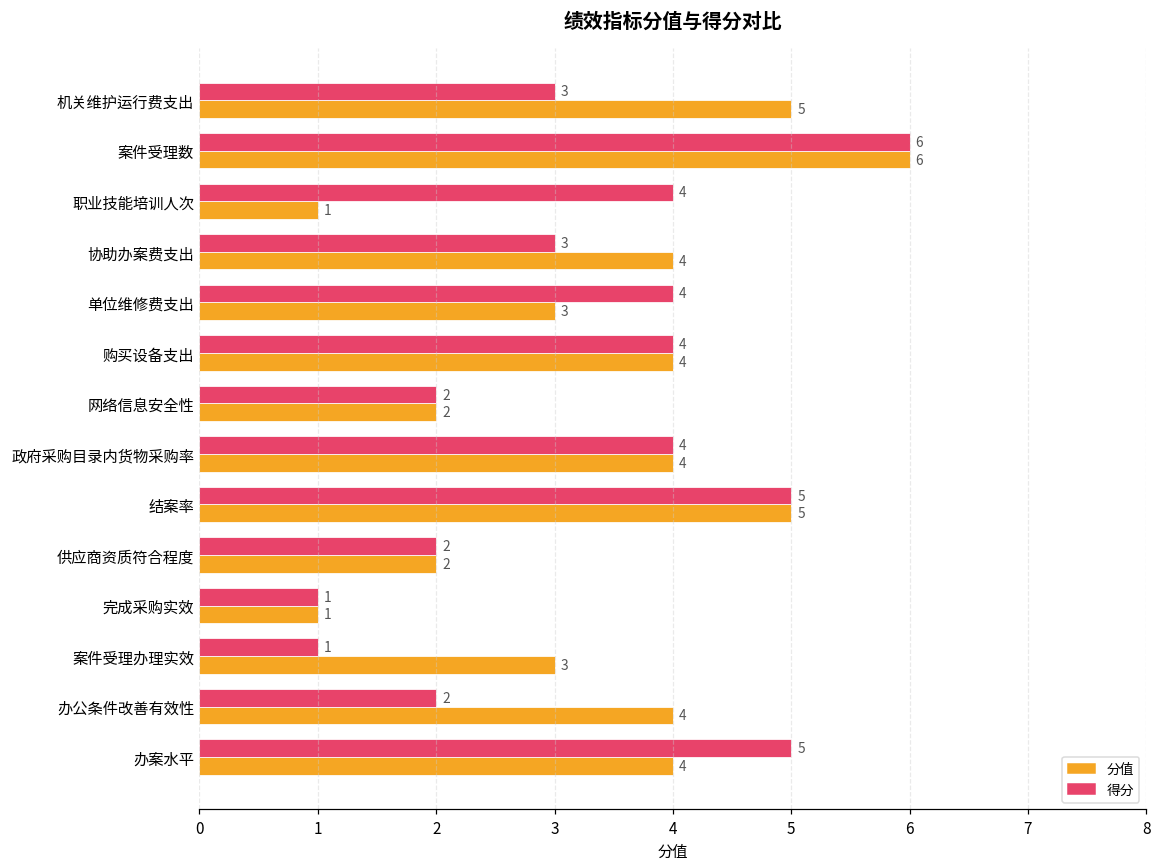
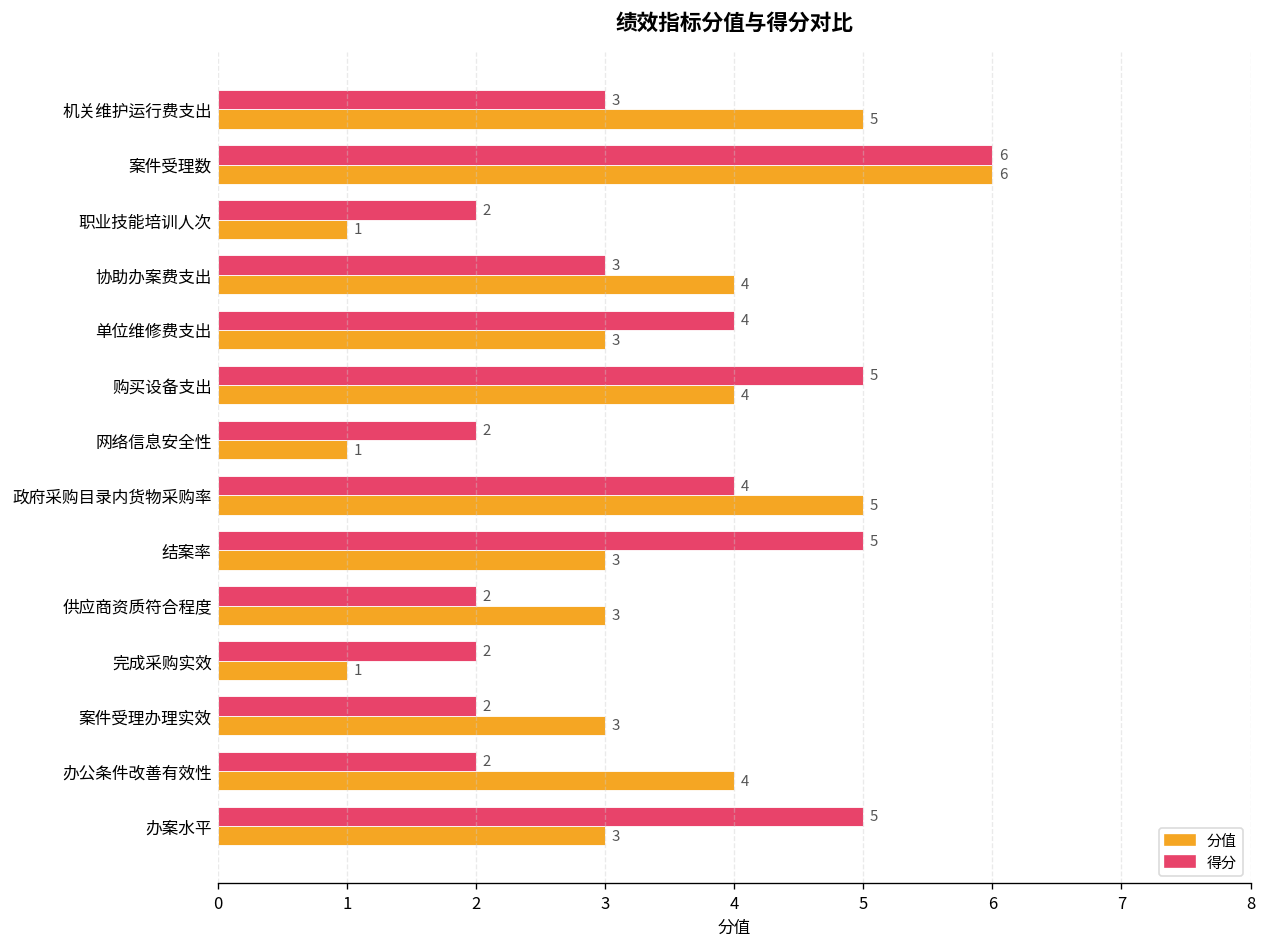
  {
    "分值": {
      "机关维护运行费支出": 5,
      "案件受理数": 6,
      "职业技能培训人次": 1,
      "协助办案费支出": 4,
      "单位维修费支出": 3,
      "购买设备支出": 4,
-     "网络信息安全性": 2,
-     "政府采购目录内货物采购率": 4,
-     "结案率": 5,
-     "供应商资质符合程度": 2,
+     "网络信息安全性": 1,
+     "政府采购目录内货物采购率": 5,
+     "结案率": 3,
+     "供应商资质符合程度": 3,
      "完成采购实效": 1,
      "案件受理办理实效": 3,
      "办公条件改善有效性": 4,
-     "办案水平": 4
+     "办案水平": 3
    },
    "得分": {
      "机关维护运行费支出": 3,
      "案件受理数": 6,
-     "职业技能培训人次": 4,
+     "职业技能培训人次": 2,
      "协助办案费支出": 3,
      "单位维修费支出": 4,
-     "购买设备支出": 4,
+     "购买设备支出": 5,
      "网络信息安全性": 2,
      "政府采购目录内货物采购率": 4,
      "结案率": 5,
      "供应商资质符合程度": 2,
-     "完成采购实效": 1,
-     "案件受理办理实效": 1,
+     "完成采购实效": 2,
+     "案件受理办理实效": 2,
      "办公条件改善有效性": 2,
      "办案水平": 5
    }
  }
